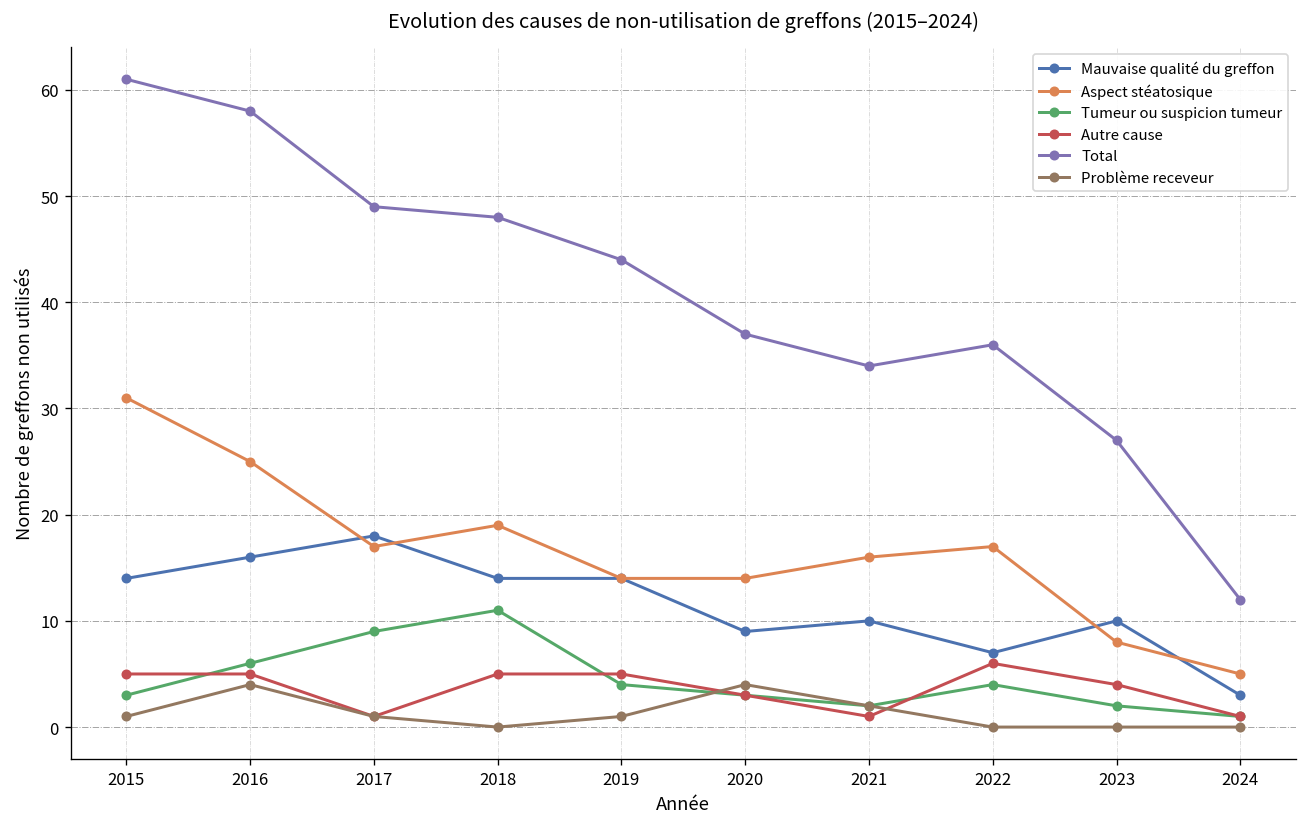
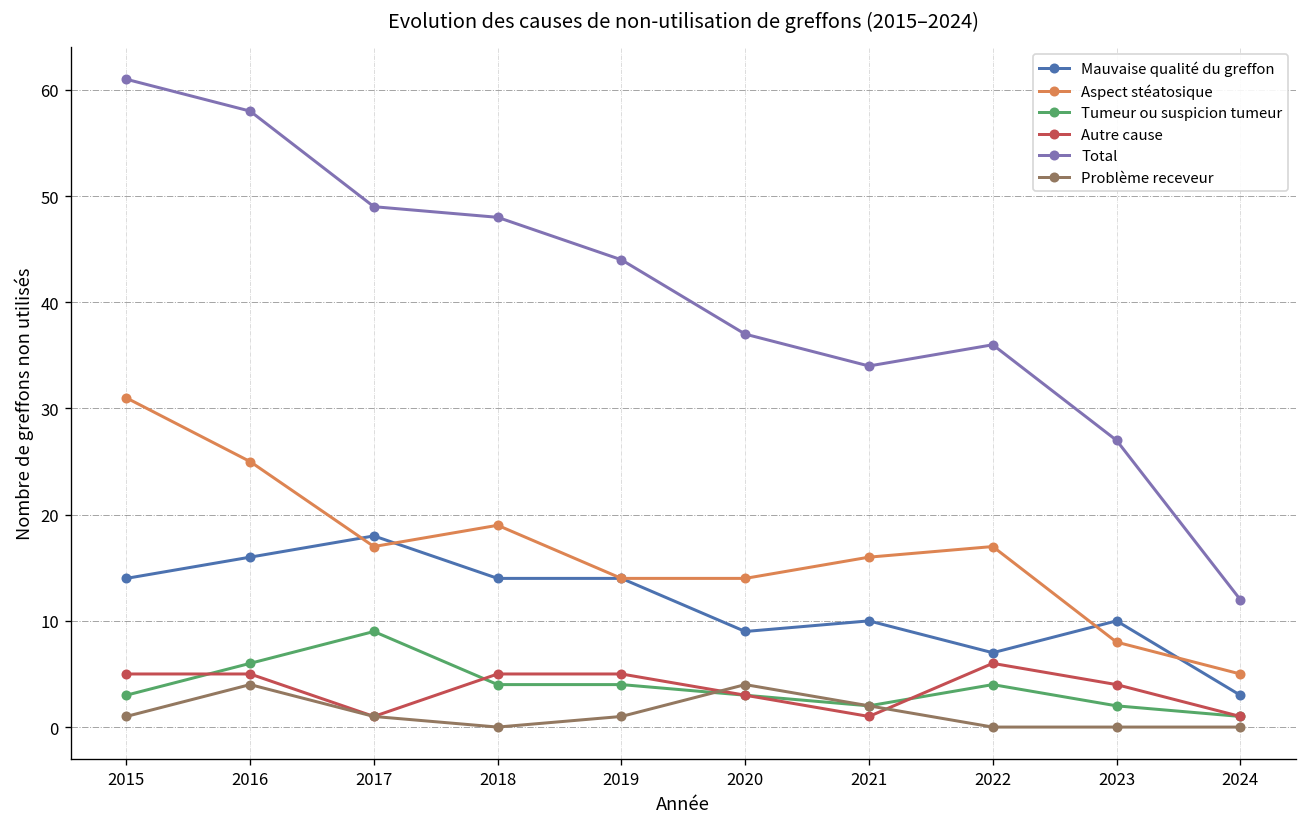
  {
    "Tumeur ou suspicion tumeur": {
      "2015": 3,
      "2016": 6,
      "2017": 9,
-     "2018": 11,
+     "2018": 4,
      "2019": 4,
      "2022": 4,
      "2023": 2
    },
    "Problème receveur": {
      "2015": 1,
      "2016": 4,
      "2018": 0,
      "2019": 1,
      "2020": 4,
      "2022": 0,
      "2023": 0,
      "2024": 0
    }
  }
